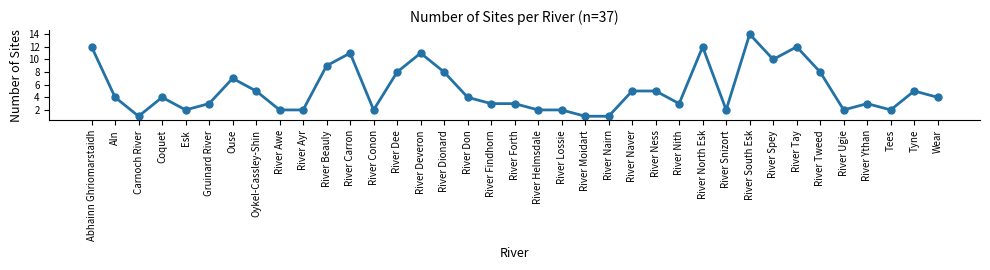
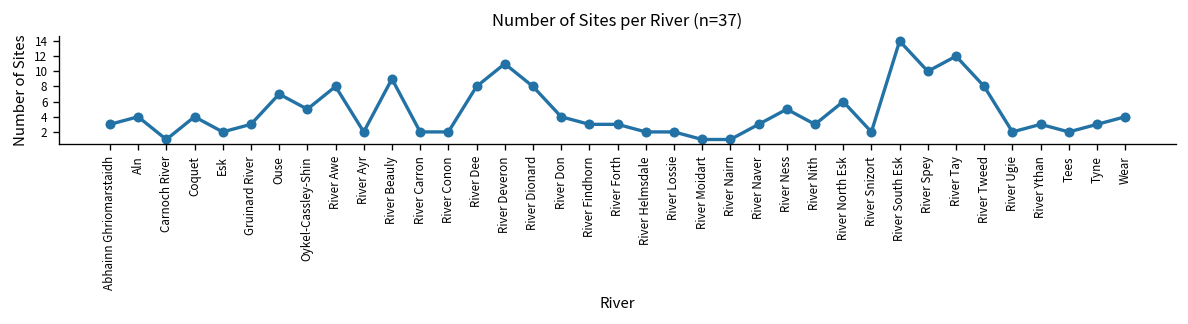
  {
-   "Abhainn Ghriomarstaidh": 12,
+   "Abhainn Ghriomarstaidh": 3,
    "Aln": 4,
    "Carnoch River": 1,
    "Coquet": 4,
    "Esk": 2,
    "Gruinard River": 3,
    "Ouse": 7,
    "Oykel-Cassley-Shin": 5,
-   "River Awe": 2,
+   "River Awe": 8,
    "River Ayr": 2,
    "River Beauly": 9,
-   "River Carron": 11,
+   "River Carron": 2,
    "River Conon": 2,
    "River Dee": 8,
    "River Deveron": 11,
    "River Dionard": 8,
    "River Don": 4,
    "River Findhorn": 3,
    "River Forth": 3,
    "River Helmsdale": 2,
    "River Lossie": 2,
    "River Moidart": 1,
    "River Nairn": 1,
-   "River Naver": 5,
+   "River Naver": 3,
    "River Ness": 5,
    "River Nith": 3,
-   "River North Esk": 12,
+   "River North Esk": 6,
    "River Snizort": 2,
    "River South Esk": 14,
    "River Spey": 10,
    "River Tay": 12,
    "River Tweed": 8,
    "River Ugie": 2,
    "River Ythan": 3,
    "Tees": 2,
-   "Tyne": 5,
+   "Tyne": 3,
    "Wear": 4
  }
